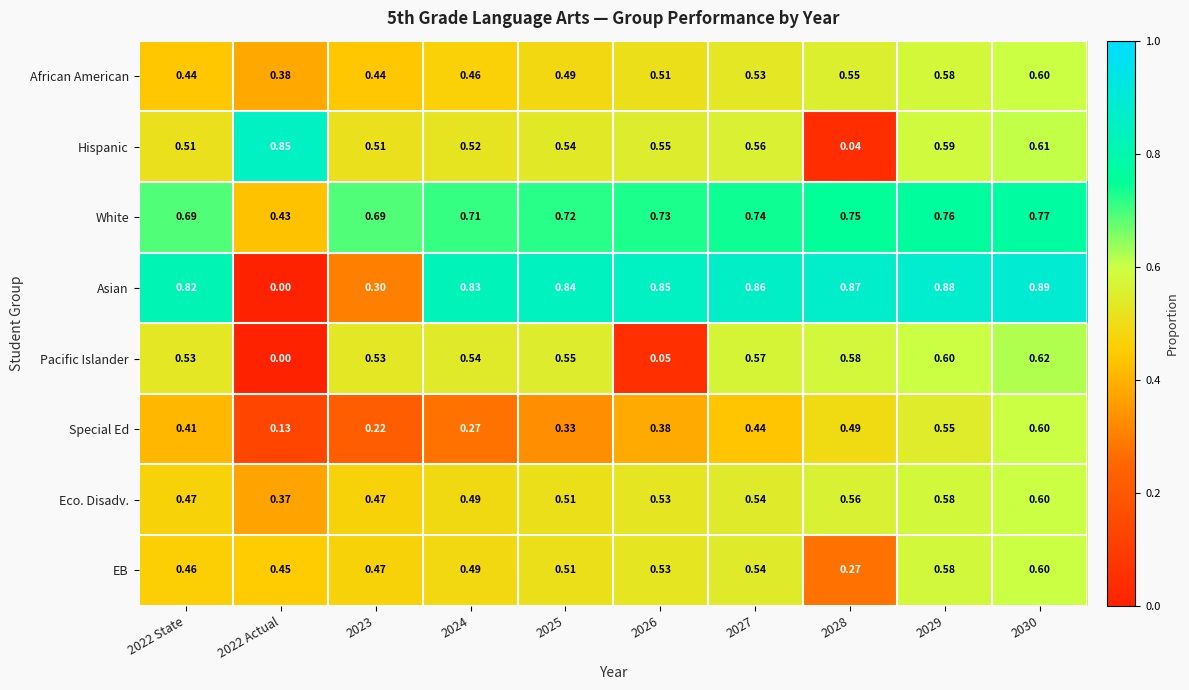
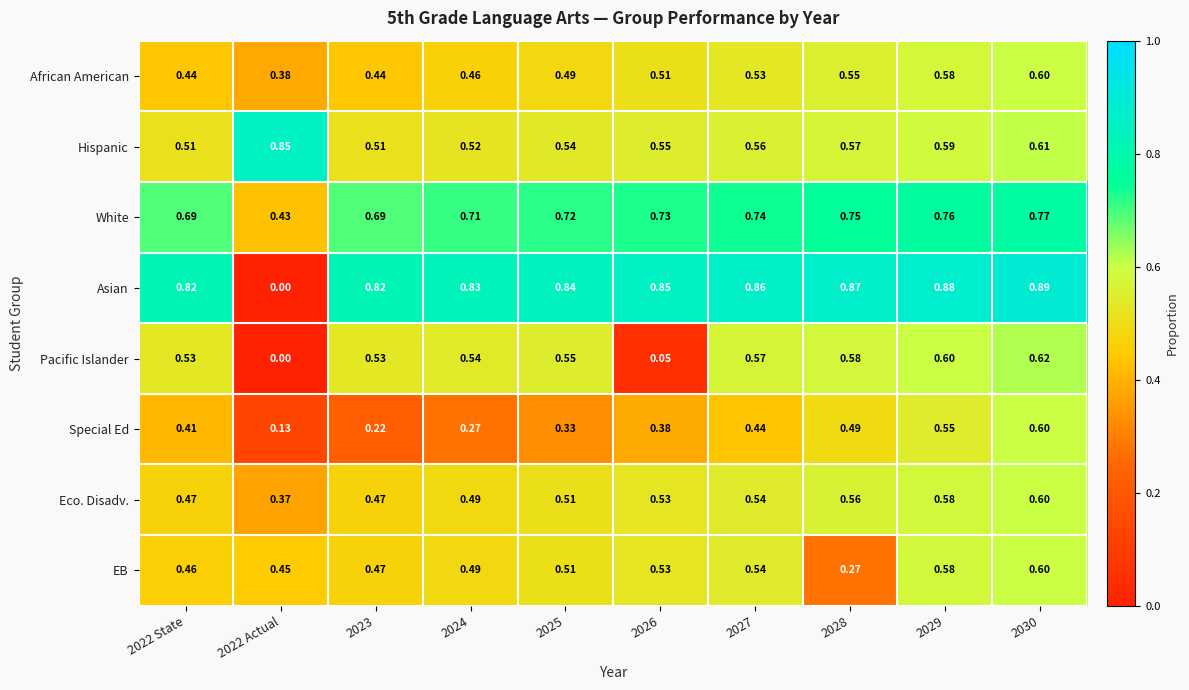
  {
    "African American": {
      "2022 State": 0.44,
      "2022 Actual": 0.38,
      "2023": 0.44,
      "2024": 0.46,
      "2025": 0.49,
      "2026": 0.51,
      "2027": 0.53,
      "2028": 0.55,
      "2029": 0.58,
      "2030": 0.60
    },
    "Hispanic": {
      "2022 State": 0.51,
      "2022 Actual": 0.85,
      "2023": 0.51,
      "2024": 0.52,
      "2025": 0.54,
      "2026": 0.55,
      "2027": 0.56,
-     "2028": 0.04,
+     "2028": 0.57,
      "2029": 0.59,
      "2030": 0.61
    },
    "White": {
      "2022 State": 0.69,
      "2022 Actual": 0.43,
      "2023": 0.69,
      "2024": 0.71,
      "2025": 0.72,
      "2026": 0.73,
      "2027": 0.74,
      "2028": 0.75,
      "2029": 0.76,
      "2030": 0.77
    },
    "Asian": {
      "2022 State": 0.82,
      "2022 Actual": 0.00,
-     "2023": 0.30,
+     "2023": 0.82,
      "2024": 0.83,
      "2025": 0.84,
      "2026": 0.85,
      "2027": 0.86,
      "2028": 0.87,
      "2029": 0.88,
      "2030": 0.89
    },
    "Pacific Islander": {
      "2022 State": 0.53,
      "2022 Actual": 0.00,
      "2023": 0.53,
      "2024": 0.54,
      "2025": 0.55,
      "2026": 0.05,
      "2027": 0.57,
      "2028": 0.58,
      "2029": 0.60,
      "2030": 0.62
    },
    "Special Ed": {
      "2022 State": 0.41,
      "2022 Actual": 0.13,
      "2023": 0.22,
      "2024": 0.27,
      "2025": 0.33,
      "2026": 0.38,
      "2027": 0.44,
      "2028": 0.49,
      "2029": 0.55,
      "2030": 0.60
    },
    "Eco. Disadv.": {
      "2022 State": 0.47,
      "2022 Actual": 0.37,
      "2023": 0.47,
      "2024": 0.49,
      "2025": 0.51,
      "2026": 0.53,
      "2027": 0.54,
      "2028": 0.56,
      "2029": 0.58,
      "2030": 0.60
    },
    "EB": {
      "2022 State": 0.46,
      "2022 Actual": 0.45,
      "2023": 0.47,
      "2024": 0.49,
      "2025": 0.51,
      "2026": 0.53,
      "2027": 0.54,
      "2028": 0.27,
      "2029": 0.58,
      "2030": 0.60
    }
  }
